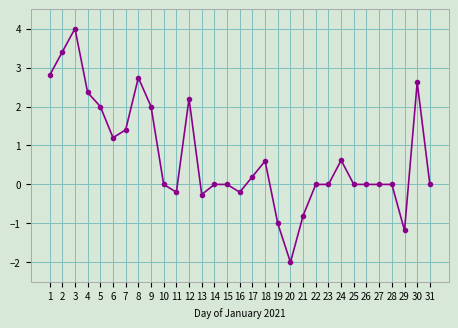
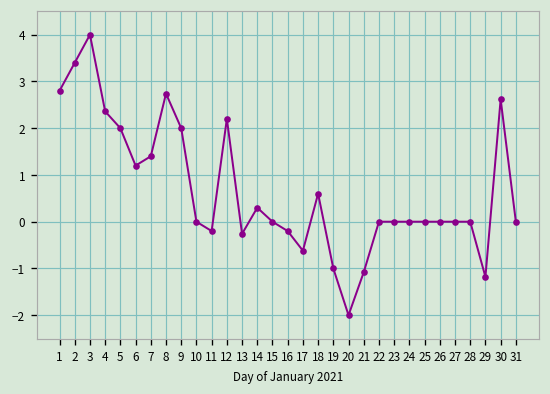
  {
    "1": 2.8,
    "2": 3.4,
    "3": 4.0,
    "4": 2.4,
    "5": 2.0,
    "6": 1.2,
    "7": 1.4,
    "8": 2.7,
    "9": 2.0,
    "10": 0.0,
    "11": -0.2,
    "12": 2.2,
    "13": -0.3,
-   "14": 0.0,
+   "14": 0.3,
    "15": 0.0,
    "16": -0.2,
-   "17": 0.2,
+   "17": -0.6,
    "18": 0.6,
    "19": -1.0,
    "20": -2.0,
-   "21": -0.8,
+   "21": -1.1,
    "22": 0.0,
    "23": 0.0,
-   "24": 0.6,
+   "24": 0.0,
    "25": 0.0,
    "26": 0.0,
    "27": 0.0,
    "28": 0.0,
    "29": -1.2,
    "30": 2.6,
    "31": 0.0
  }
